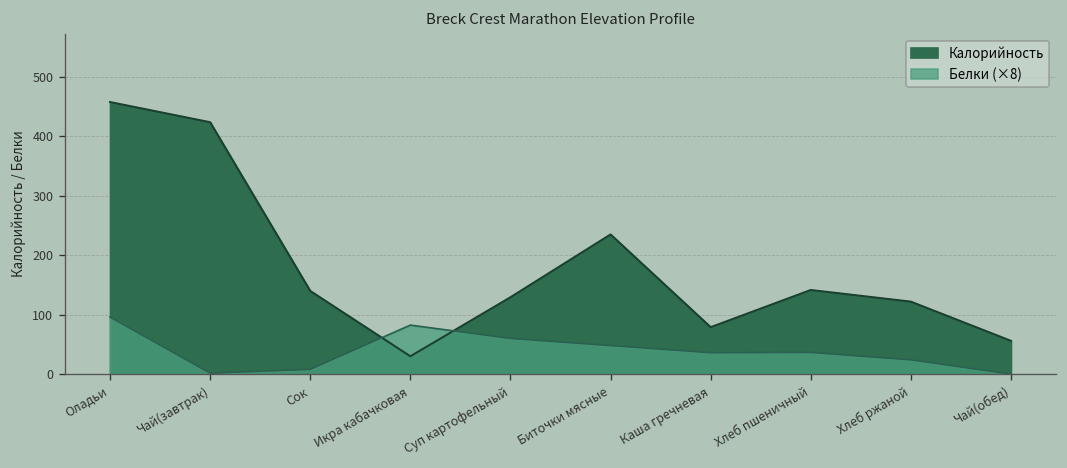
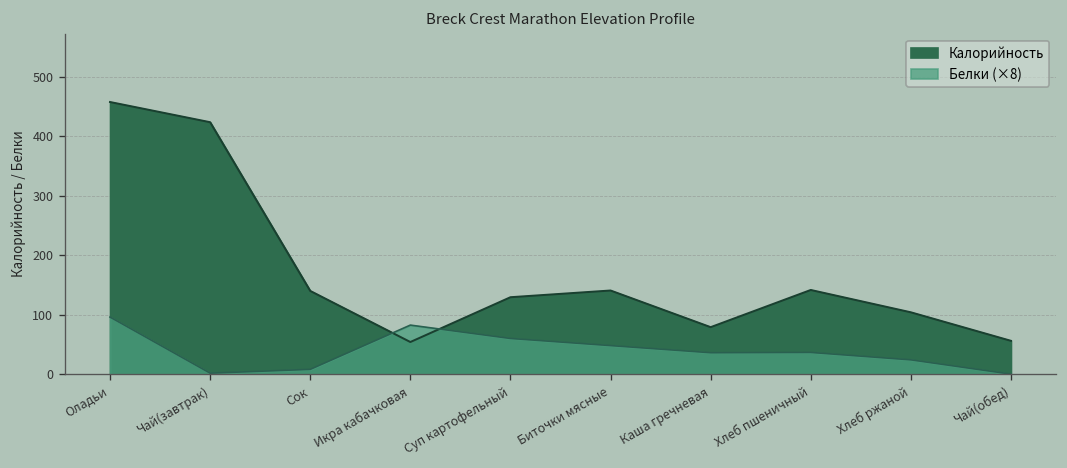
  {
    "Калорийность": {
      "Оладьи": 460,
      "Чай(завтрак)": 420,
      "Сок": 140,
-     "Икра кабачковая": 30,
+     "Икра кабачковая": 50,
      "Суп картофельный": 130,
-     "Биточки мясные": 240,
+     "Биточки мясные": 140,
      "Каша гречневая": 80,
      "Хлеб пшеничный": 140,
-     "Хлеб ржаной": 120,
+     "Хлеб ржаной": 100,
      "Чай(обед)": 60
    },
    "Белки (×8)": {
      "Оладьи": 100,
      "Чай(завтрак)": 0,
      "Сок": 10,
      "Икра кабачковая": 80,
      "Суп картофельный": 60,
      "Биточки мясные": 50,
      "Каша гречневая": 40,
      "Хлеб пшеничный": 40,
      "Хлеб ржаной": 20,
      "Чай(обед)": 0
    }
  }
